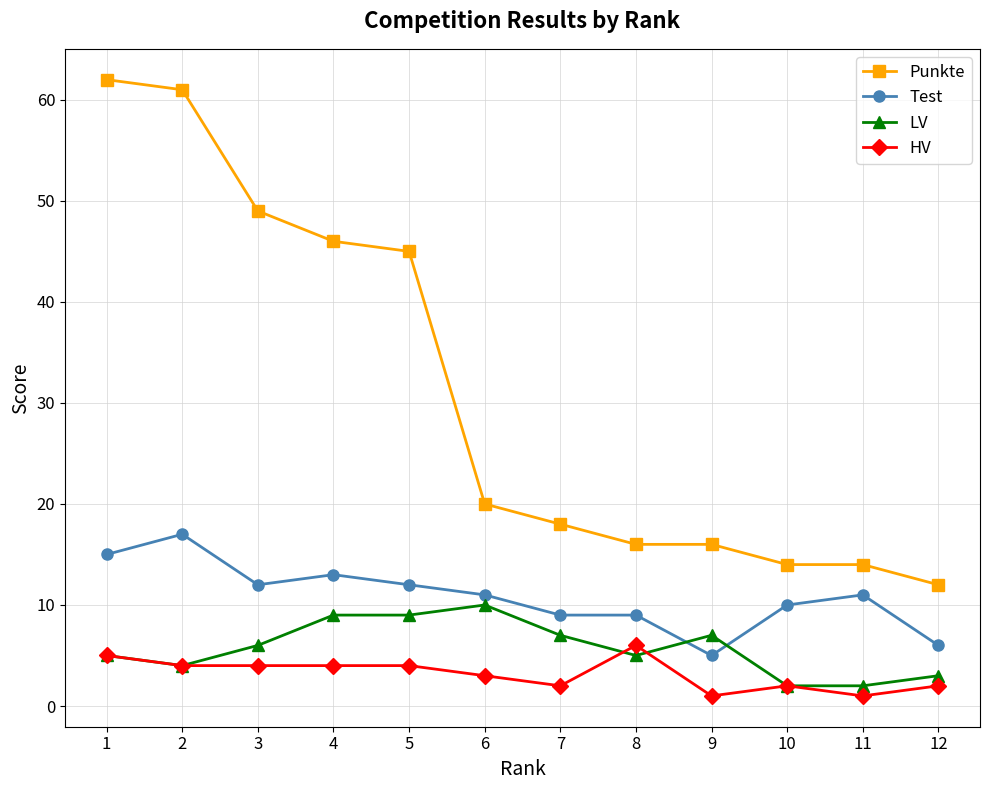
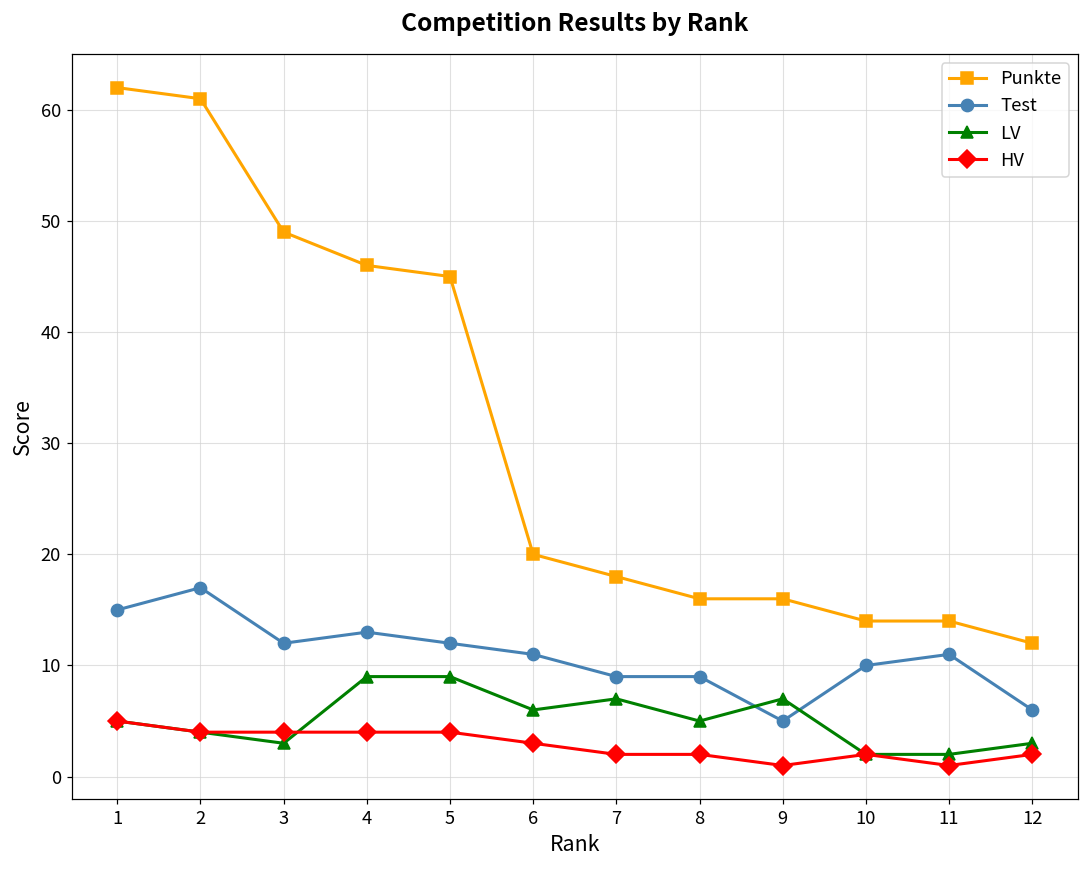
  {
    "Punkte": {
      "1": 62,
      "2": 61,
      "3": 49,
      "4": 46,
      "5": 45,
      "6": 20,
      "7": 18,
      "8": 16,
      "9": 16,
      "10": 14,
      "11": 14,
      "12": 12
    },
    "Test": {
      "1": 15,
      "2": 17,
      "3": 12,
      "4": 13,
      "5": 12,
      "6": 11,
      "7": 9,
      "8": 9,
      "9": 5,
      "10": 10,
      "11": 11,
      "12": 6
    },
    "LV": {
-     "3": 6,
+     "3": 3,
      "4": 9,
      "5": 9,
-     "6": 10,
+     "6": 6,
      "7": 7,
      "8": 5,
      "9": 7,
      "11": 2,
      "12": 3
    },
    "HV": {
      "3": 4,
      "4": 4,
      "5": 4,
      "6": 3,
      "7": 2,
-     "8": 6,
+     "8": 2,
      "9": 1,
      "11": 1,
      "12": 2
    }
  }
